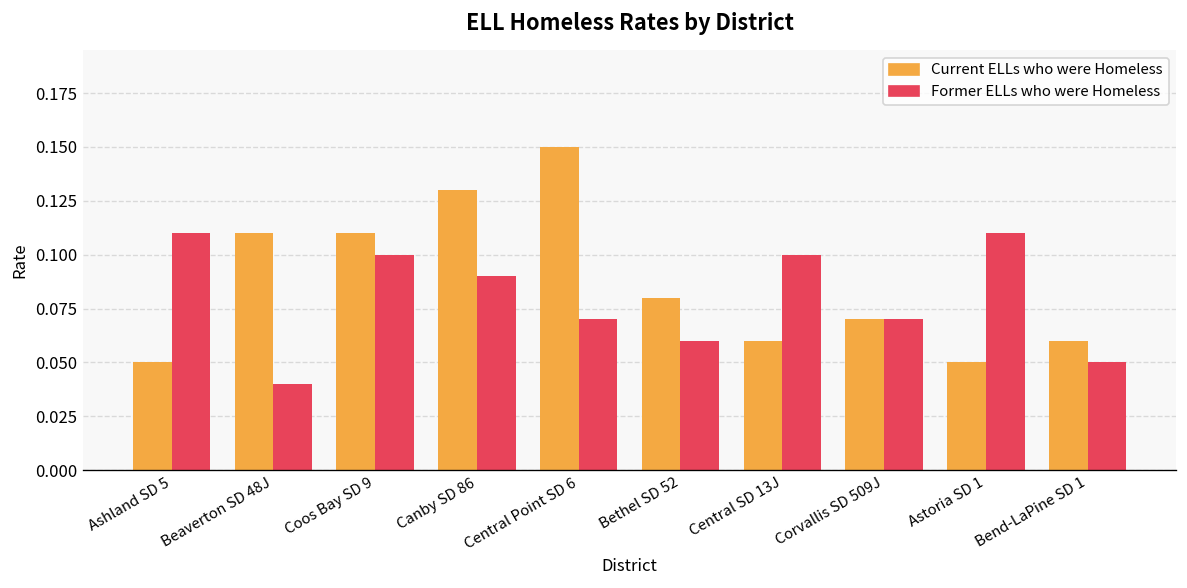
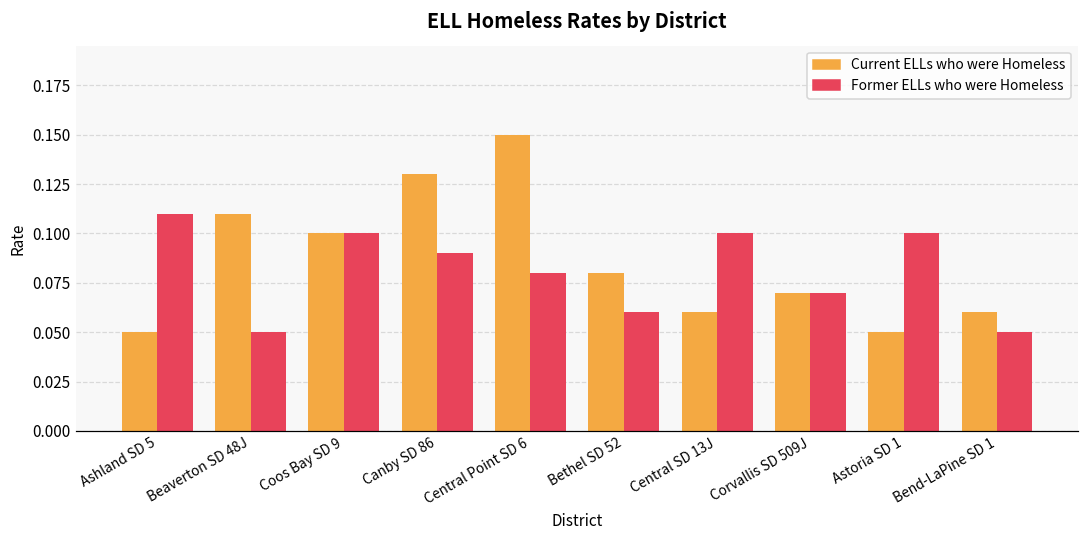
  {
    "Current ELLs who were Homeless": {
      "Ashland SD 5": 0.05,
      "Beaverton SD 48J": 0.11,
-     "Coos Bay SD 9": 0.11,
+     "Coos Bay SD 9": 0.10,
      "Canby SD 86": 0.13,
      "Central Point SD 6": 0.15,
      "Bethel SD 52": 0.08,
      "Central SD 13J": 0.06,
      "Corvallis SD 509J": 0.07,
      "Astoria SD 1": 0.05,
      "Bend-LaPine SD 1": 0.06
    },
    "Former ELLs who were Homeless": {
      "Ashland SD 5": 0.11,
-     "Beaverton SD 48J": 0.04,
+     "Beaverton SD 48J": 0.05,
      "Coos Bay SD 9": 0.10,
      "Canby SD 86": 0.09,
-     "Central Point SD 6": 0.07,
+     "Central Point SD 6": 0.08,
      "Bethel SD 52": 0.06,
      "Central SD 13J": 0.10,
      "Corvallis SD 509J": 0.07,
-     "Astoria SD 1": 0.11,
+     "Astoria SD 1": 0.10,
      "Bend-LaPine SD 1": 0.05
    }
  }
